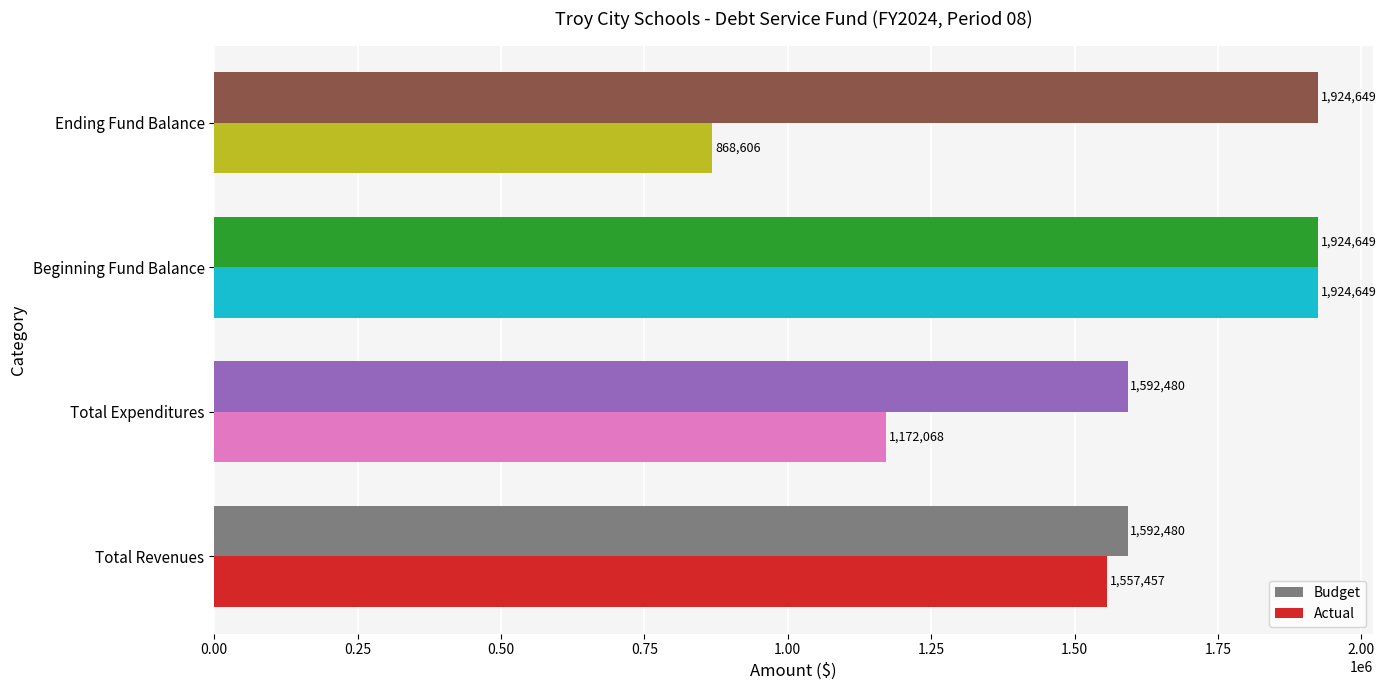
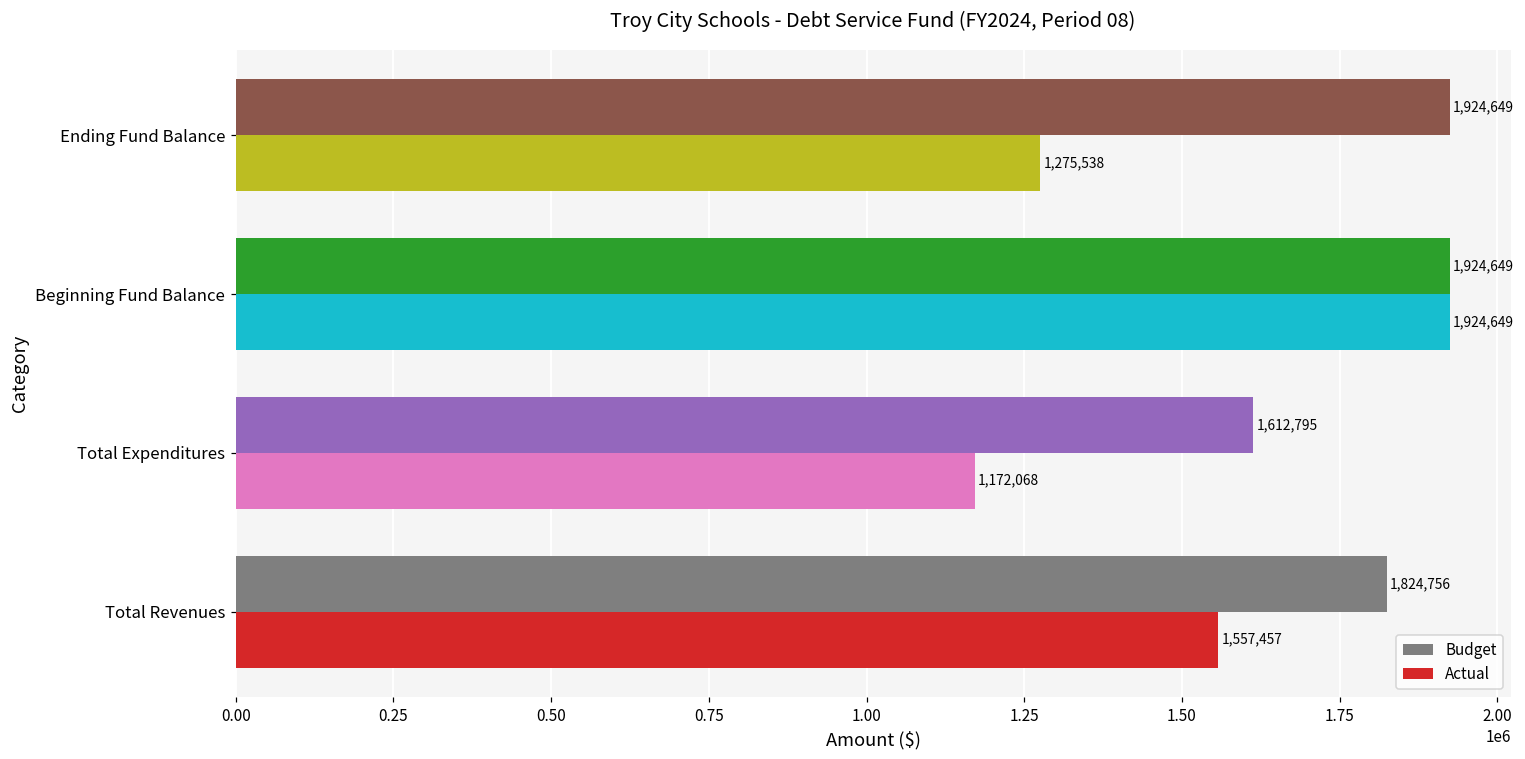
  {
    "Budget": {
      "Ending Fund Balance": "1,924,649",
      "Beginning Fund Balance": "1,924,649",
-     "Total Expenditures": "1,592,480",
-     "Total Revenues": "1,592,480"
+     "Total Expenditures": "1,612,795",
+     "Total Revenues": "1,824,756"
    },
    "Actual": {
-     "Ending Fund Balance": "868,606",
+     "Ending Fund Balance": "1,275,538",
      "Beginning Fund Balance": "1,924,649",
      "Total Expenditures": "1,172,068",
      "Total Revenues": "1,557,457"
    }
  }
